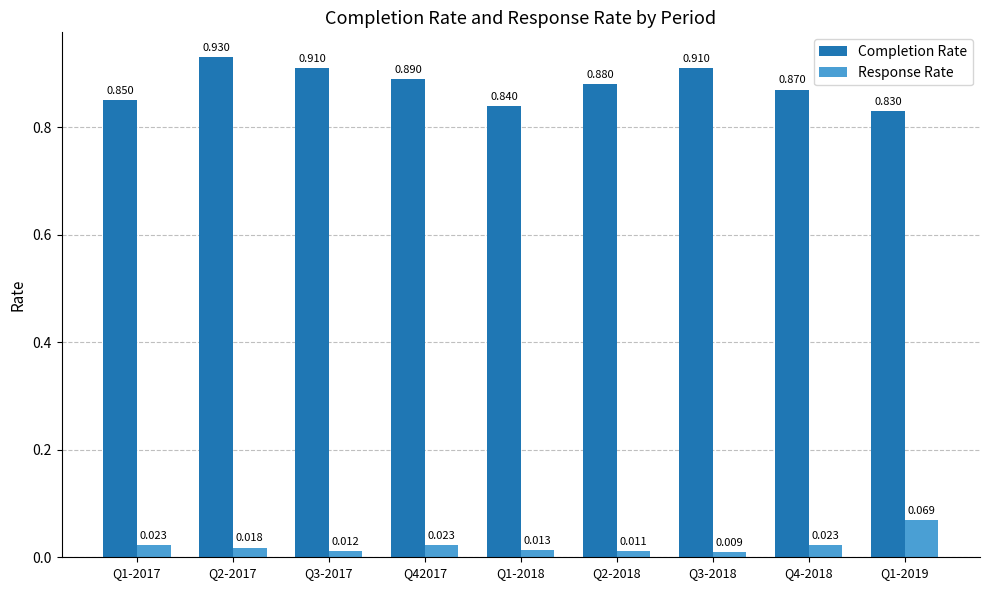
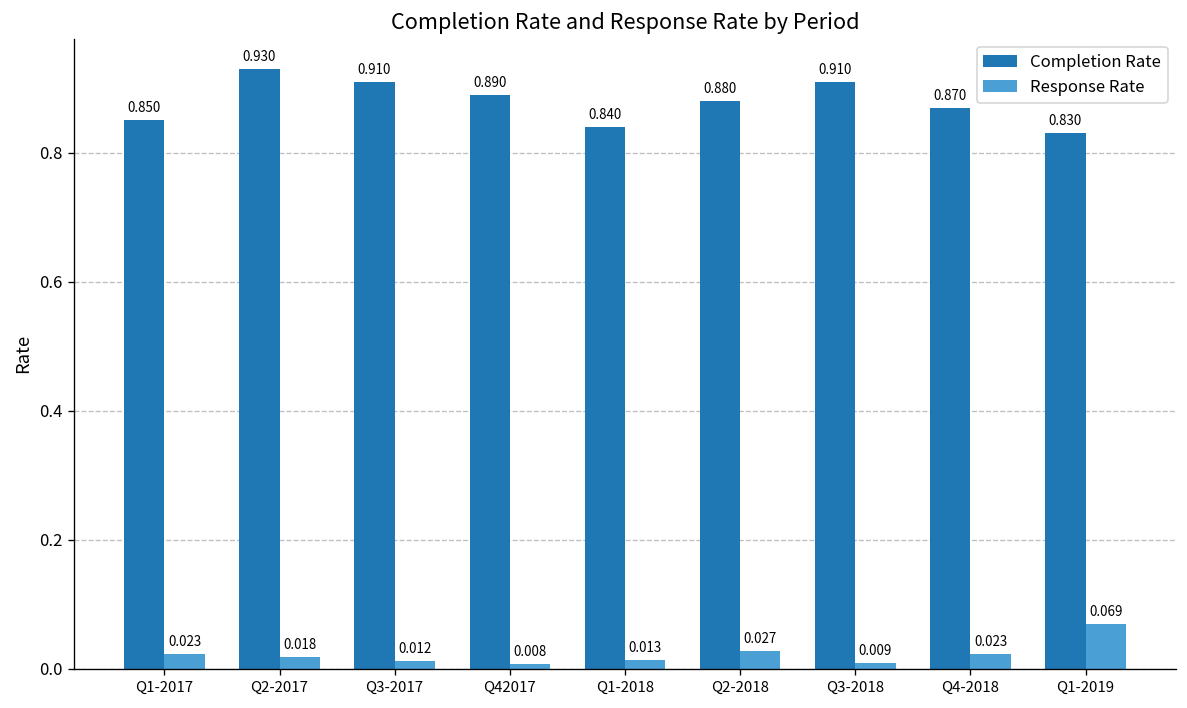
  {
    "Completion Rate": {
      "Q1-2017": 0.850,
      "Q2-2017": 0.930,
      "Q3-2017": 0.910,
      "Q42017": 0.890,
      "Q1-2018": 0.840,
      "Q2-2018": 0.880,
      "Q3-2018": 0.910,
      "Q4-2018": 0.870,
      "Q1-2019": 0.830
    },
    "Response Rate": {
      "Q1-2017": 0.023,
      "Q2-2017": 0.018,
      "Q3-2017": 0.012,
-     "Q42017": 0.023,
+     "Q42017": 0.008,
      "Q1-2018": 0.013,
-     "Q2-2018": 0.011,
+     "Q2-2018": 0.027,
      "Q3-2018": 0.009,
      "Q4-2018": 0.023,
      "Q1-2019": 0.069
    }
  }
